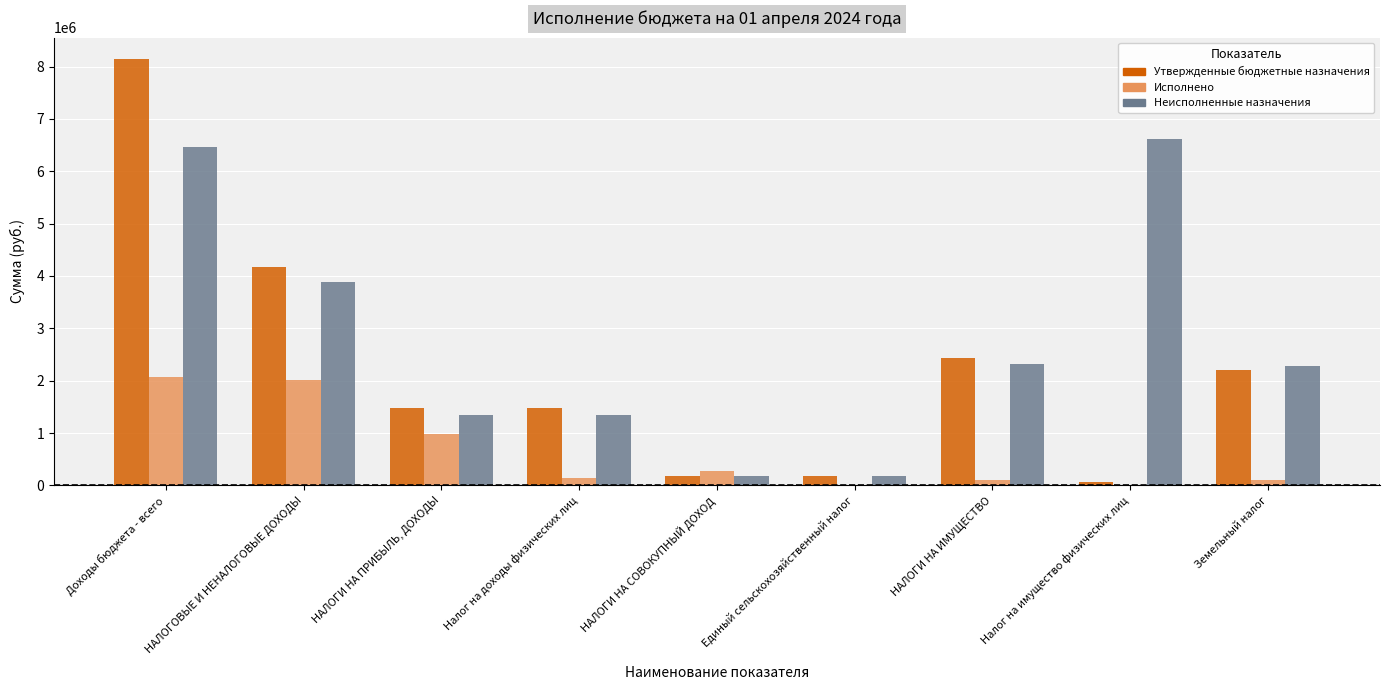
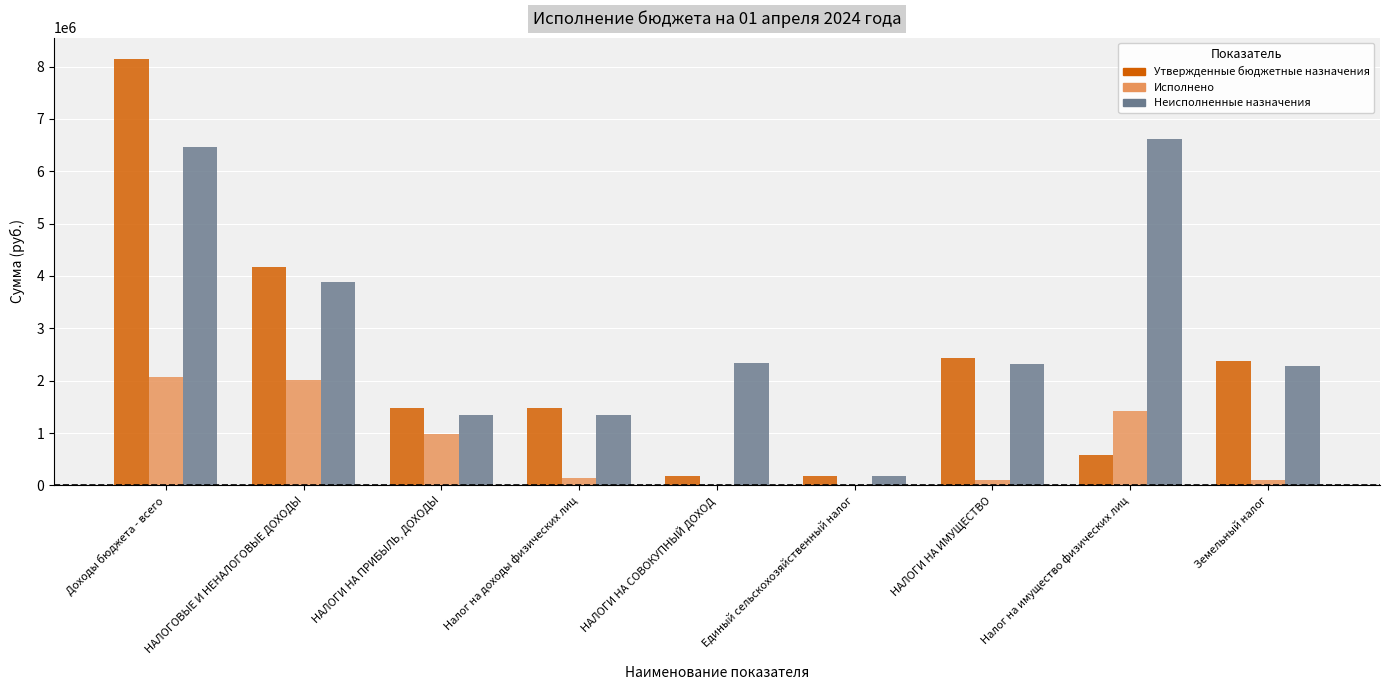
  {
    "Утвержденные бюджетные назначения": {
      "Доходы бюджета - всего": 8100000,
      "НАЛОГОВЫЕ И НЕНАЛОГОВЫЕ ДОХОДЫ": 4200000,
      "НАЛОГИ НА ПРИБЫЛЬ, ДОХОДЫ": 1500000,
      "Налог на доходы физических лиц": 1500000,
      "НАЛОГИ НА СОВОКУПНЫЙ ДОХОД": 200000,
      "Единый сельскохозяйственный налог": 200000,
      "НАЛОГИ НА ИМУЩЕСТВО": 2400000,
-     "Налог на имущество физических лиц": 100000,
-     "Земельный налог": 2200000
+     "Налог на имущество физических лиц": 600000,
+     "Земельный налог": 2400000
    },
    "Исполнено": {
      "Доходы бюджета - всего": 2100000,
      "НАЛОГОВЫЕ И НЕНАЛОГОВЫЕ ДОХОДЫ": 2000000,
      "НАЛОГИ НА ПРИБЫЛЬ, ДОХОДЫ": 1000000,
      "Налог на доходы физических лиц": 100000,
-     "НАЛОГИ НА СОВОКУПНЫЙ ДОХОД": 300000,
+     "НАЛОГИ НА СОВОКУПНЫЙ ДОХОД": 0,
      "НАЛОГИ НА ИМУЩЕСТВО": 100000,
-     "Налог на имущество физических лиц": 0,
+     "Налог на имущество физических лиц": 1400000,
      "Земельный налог": 100000
    },
    "Неисполненные назначения": {
      "Доходы бюджета - всего": 6500000,
      "НАЛОГОВЫЕ И НЕНАЛОГОВЫЕ ДОХОДЫ": 3900000,
      "НАЛОГИ НА ПРИБЫЛЬ, ДОХОДЫ": 1300000,
      "Налог на доходы физических лиц": 1300000,
-     "НАЛОГИ НА СОВОКУПНЫЙ ДОХОД": 200000,
+     "НАЛОГИ НА СОВОКУПНЫЙ ДОХОД": 2300000,
      "Единый сельскохозяйственный налог": 200000,
      "НАЛОГИ НА ИМУЩЕСТВО": 2300000,
      "Налог на имущество физических лиц": 6600000,
      "Земельный налог": 2300000
    }
  }
